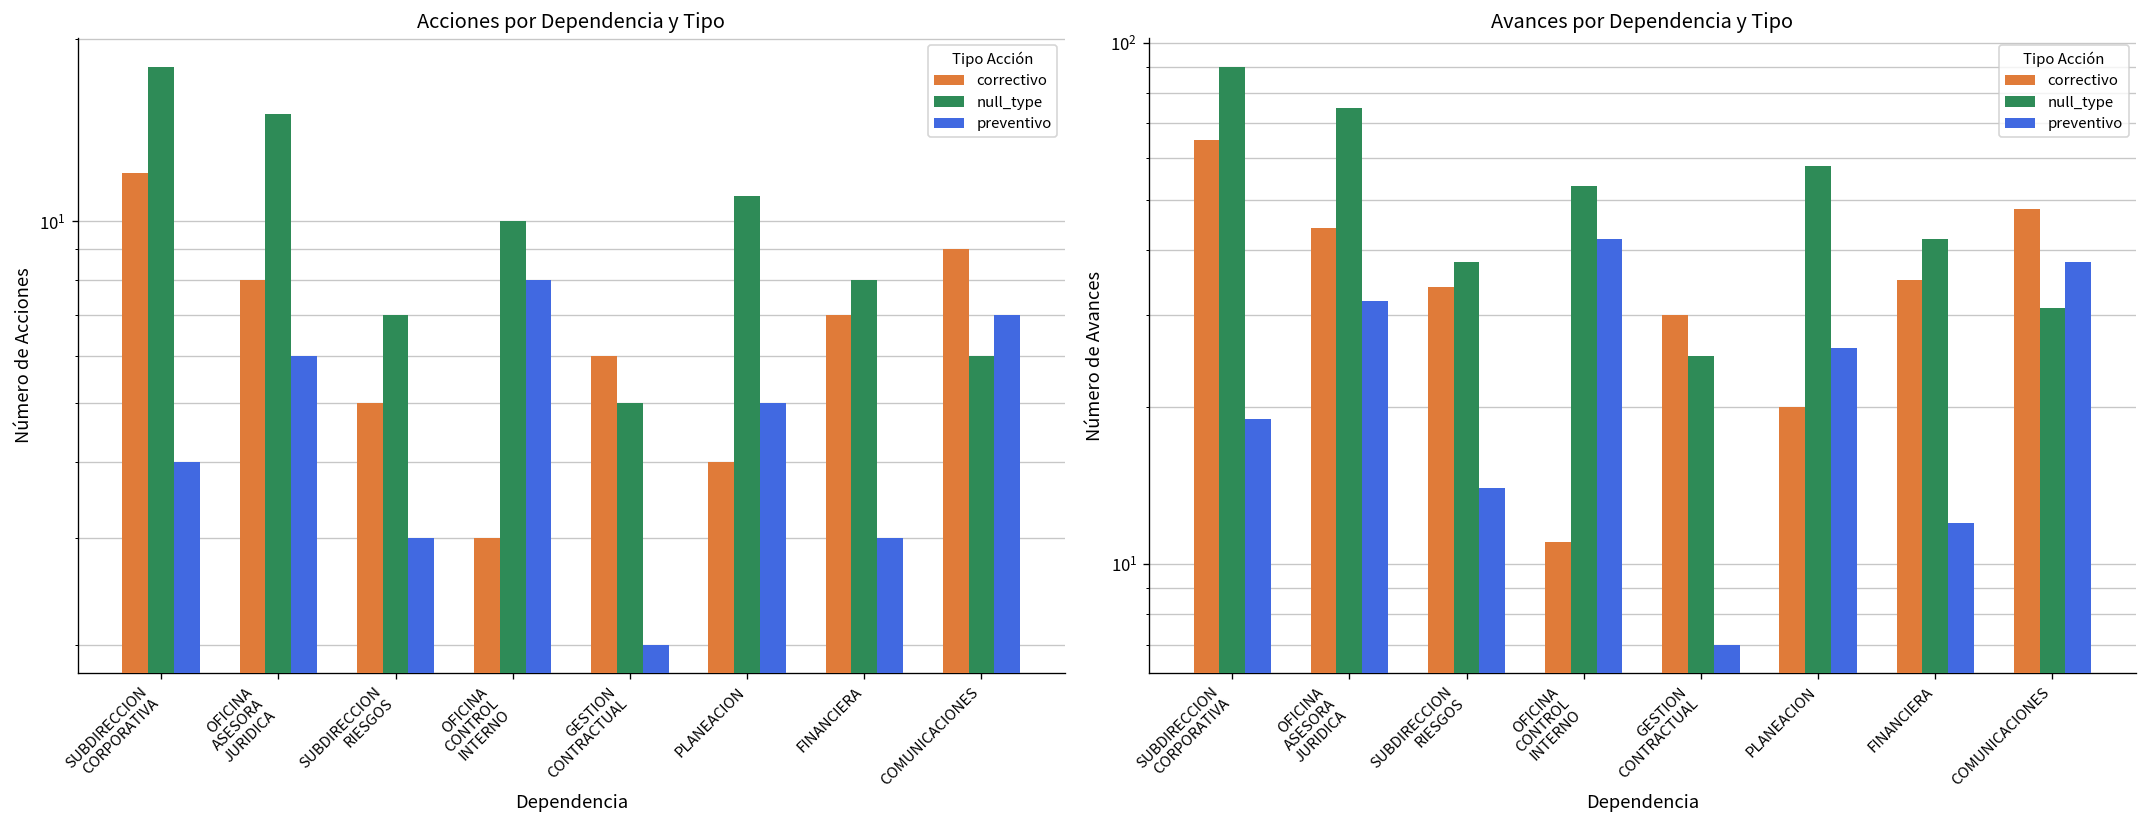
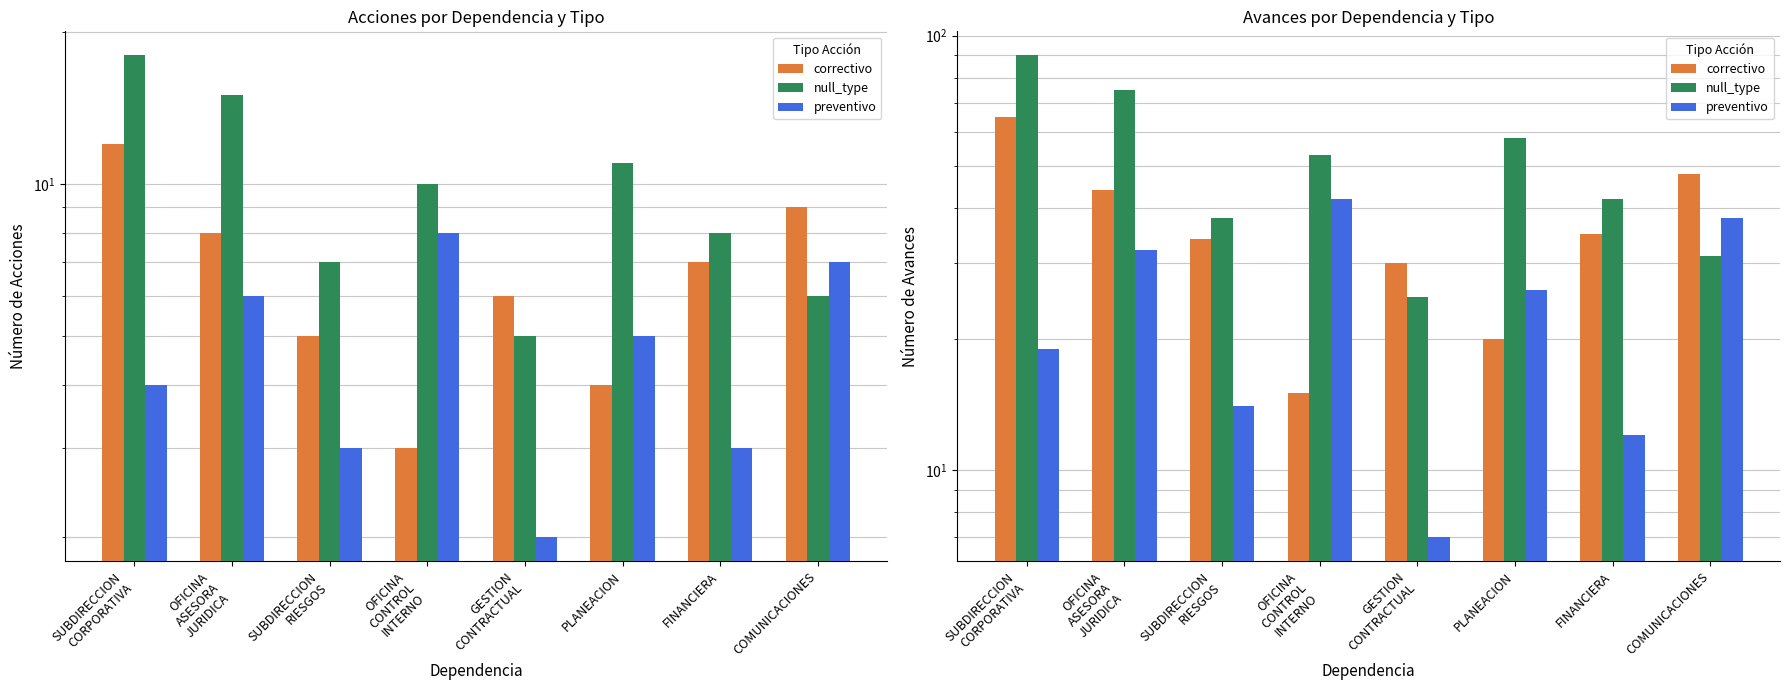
  {
    "Avances por Dependencia y Tipo": {
      "correctivo": {
        "SUBDIRECCION CORPORATIVA": 65,
        "OFICINA ASESORA JURIDICA": 44,
        "SUBDIRECCION RIESGOS": 34,
-       "OFICINA CONTROL INTERNO": 11,
+       "OFICINA CONTROL INTERNO": 15,
        "GESTION CONTRACTUAL": 30,
        "PLANEACION": 20,
        "FINANCIERA": 35,
        "COMUNICACIONES": 48
      },
      "null_type": {
        "SUBDIRECCION CORPORATIVA": 90,
        "OFICINA ASESORA JURIDICA": 75,
        "SUBDIRECCION RIESGOS": 38,
        "OFICINA CONTROL INTERNO": 53,
        "GESTION CONTRACTUAL": 25,
        "PLANEACION": 58,
        "FINANCIERA": 42,
        "COMUNICACIONES": 31
      },
      "preventivo": {
        "SUBDIRECCION CORPORATIVA": 19,
        "OFICINA ASESORA JURIDICA": 32,
        "SUBDIRECCION RIESGOS": 14,
        "OFICINA CONTROL INTERNO": 42,
        "GESTION CONTRACTUAL": 7,
        "PLANEACION": 26,
        "FINANCIERA": 12,
        "COMUNICACIONES": 38
      }
    }
  }
